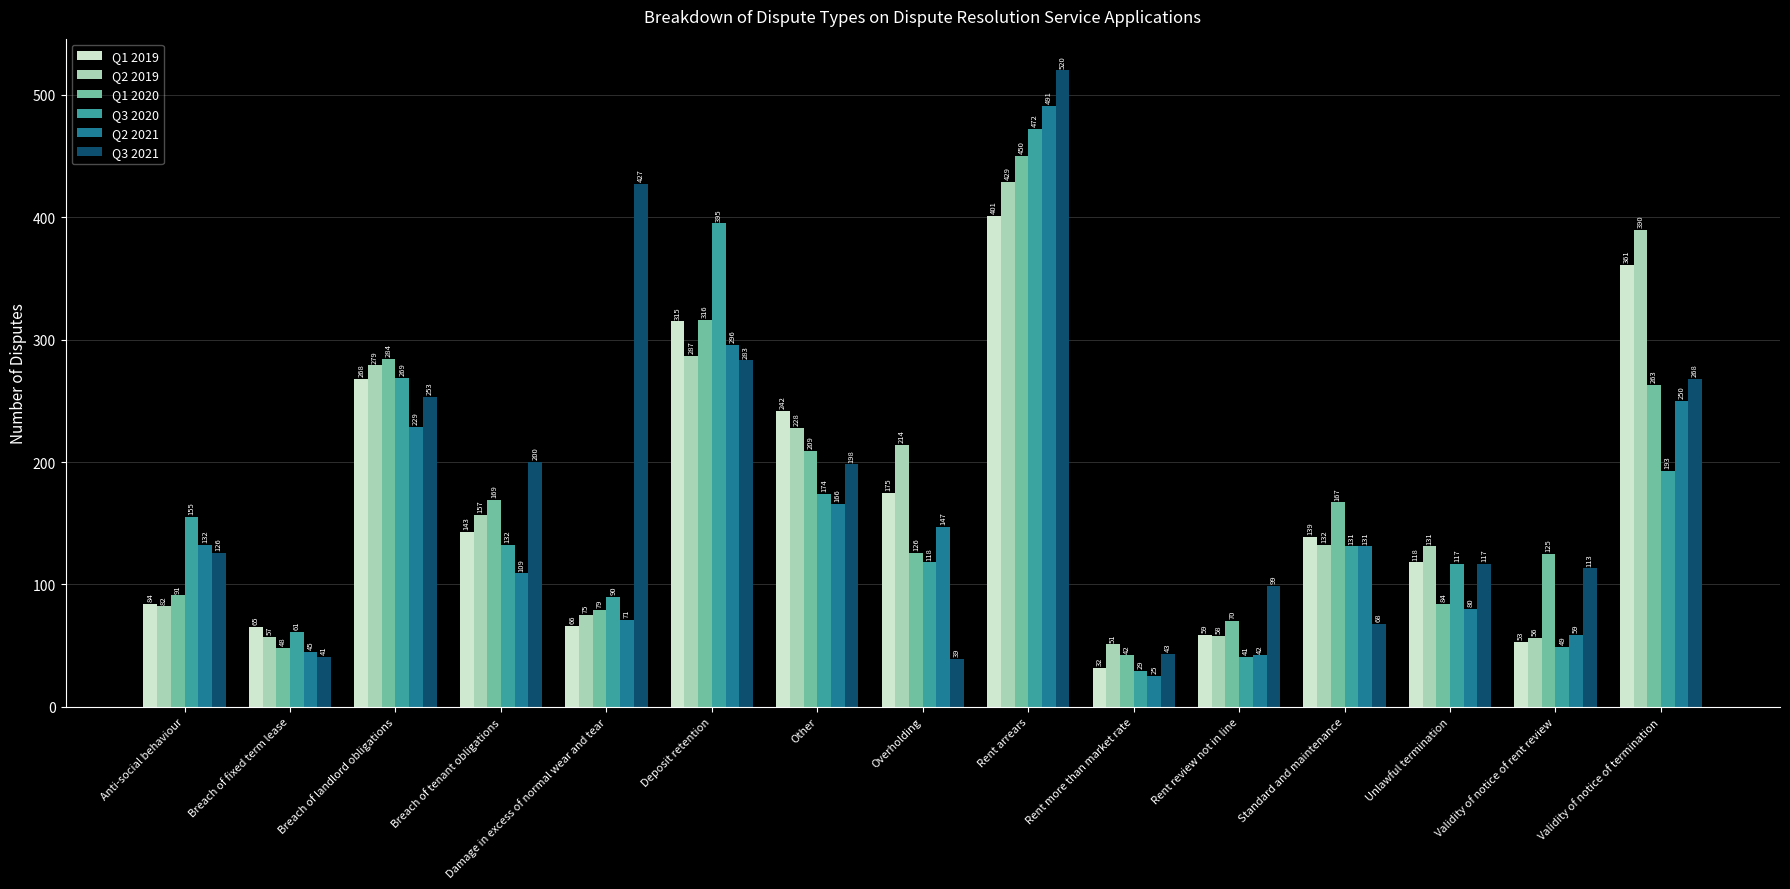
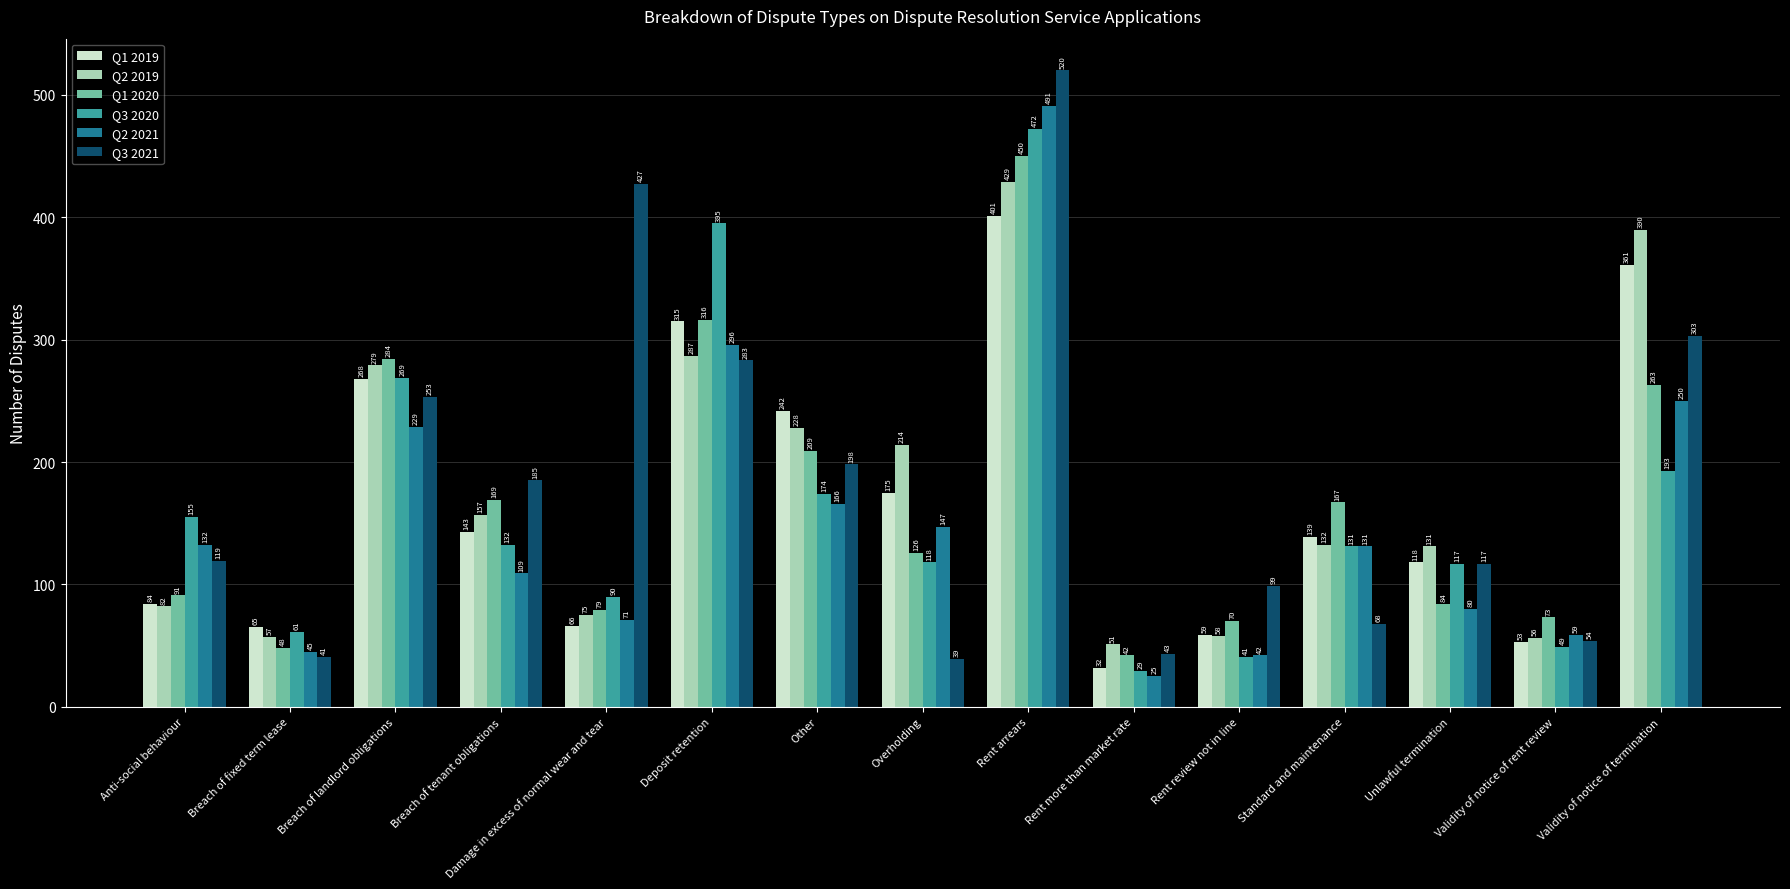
  {
    "Q1 2020": {
      "Anti-social behaviour": 91,
      "Breach of fixed term lease": 48,
      "Breach of landlord obligations": 284,
      "Breach of tenant obligations": 169,
      "Damage in excess of normal wear and tear": 79,
      "Deposit retention": 316,
      "Other": 209,
      "Overholding": 126,
      "Rent arrears": 450,
      "Rent more than market rate": 42,
      "Rent review not in line": 70,
      "Standard and maintenance": 167,
      "Unlawful termination": 84,
-     "Validity of notice of rent review": 125,
+     "Validity of notice of rent review": 73,
      "Validity of notice of termination": 263
    },
    "Q3 2021": {
-     "Anti-social behaviour": 126,
+     "Anti-social behaviour": 119,
      "Breach of fixed term lease": 41,
      "Breach of landlord obligations": 253,
-     "Breach of tenant obligations": 200,
+     "Breach of tenant obligations": 185,
      "Damage in excess of normal wear and tear": 427,
      "Deposit retention": 283,
      "Other": 198,
      "Overholding": 39,
      "Rent arrears": 520,
      "Rent more than market rate": 43,
      "Rent review not in line": 99,
      "Standard and maintenance": 68,
      "Unlawful termination": 117,
-     "Validity of notice of rent review": 113,
-     "Validity of notice of termination": 268
+     "Validity of notice of rent review": 54,
+     "Validity of notice of termination": 303
    }
  }
